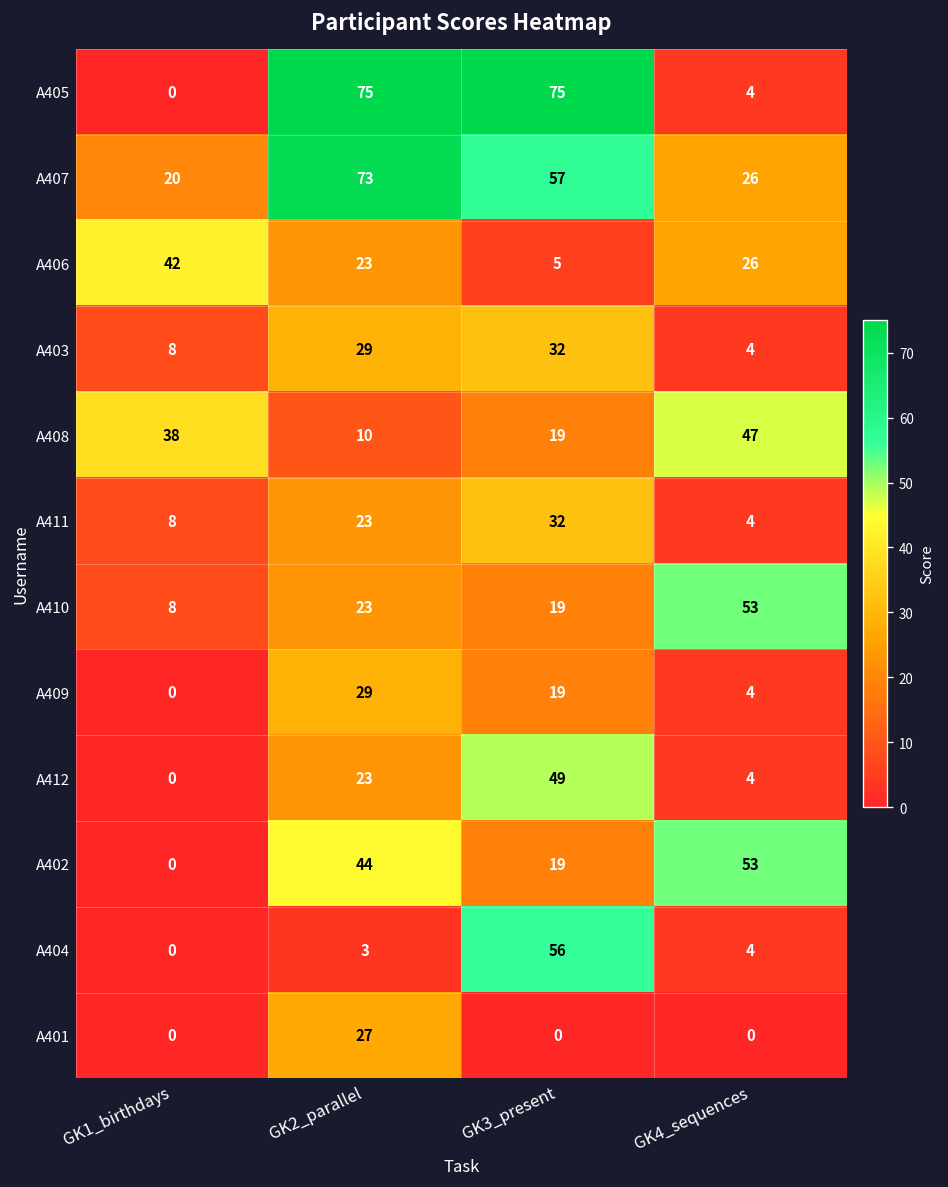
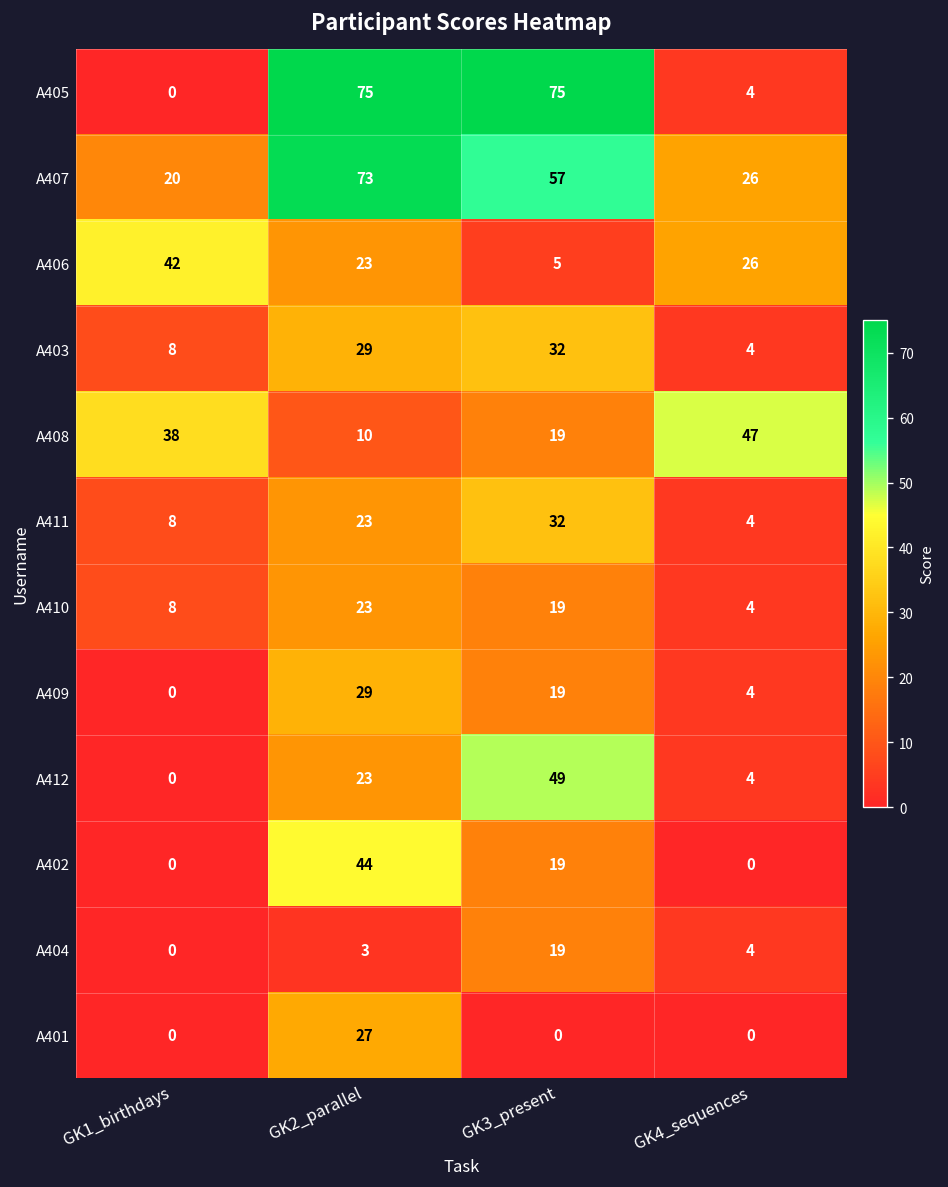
  {
    "A405": {
      "GK1_birthdays": 0,
      "GK2_parallel": 75,
      "GK3_present": 75,
      "GK4_sequences": 4
    },
    "A407": {
      "GK1_birthdays": 20,
      "GK2_parallel": 73,
      "GK3_present": 57,
      "GK4_sequences": 26
    },
    "A406": {
      "GK1_birthdays": 42,
      "GK2_parallel": 23,
      "GK3_present": 5,
      "GK4_sequences": 26
    },
    "A403": {
      "GK1_birthdays": 8,
      "GK2_parallel": 29,
      "GK3_present": 32,
      "GK4_sequences": 4
    },
    "A408": {
      "GK1_birthdays": 38,
      "GK2_parallel": 10,
      "GK3_present": 19,
      "GK4_sequences": 47
    },
    "A411": {
      "GK1_birthdays": 8,
      "GK2_parallel": 23,
      "GK3_present": 32,
      "GK4_sequences": 4
    },
    "A410": {
      "GK1_birthdays": 8,
      "GK2_parallel": 23,
      "GK3_present": 19,
-     "GK4_sequences": 53
+     "GK4_sequences": 4
    },
    "A409": {
      "GK1_birthdays": 0,
      "GK2_parallel": 29,
      "GK3_present": 19,
      "GK4_sequences": 4
    },
    "A412": {
      "GK1_birthdays": 0,
      "GK2_parallel": 23,
      "GK3_present": 49,
      "GK4_sequences": 4
    },
    "A402": {
      "GK1_birthdays": 0,
      "GK2_parallel": 44,
      "GK3_present": 19,
-     "GK4_sequences": 53
+     "GK4_sequences": 0
    },
    "A404": {
      "GK1_birthdays": 0,
      "GK2_parallel": 3,
-     "GK3_present": 56,
+     "GK3_present": 19,
      "GK4_sequences": 4
    },
    "A401": {
      "GK1_birthdays": 0,
      "GK2_parallel": 27,
      "GK3_present": 0,
      "GK4_sequences": 0
    }
  }
